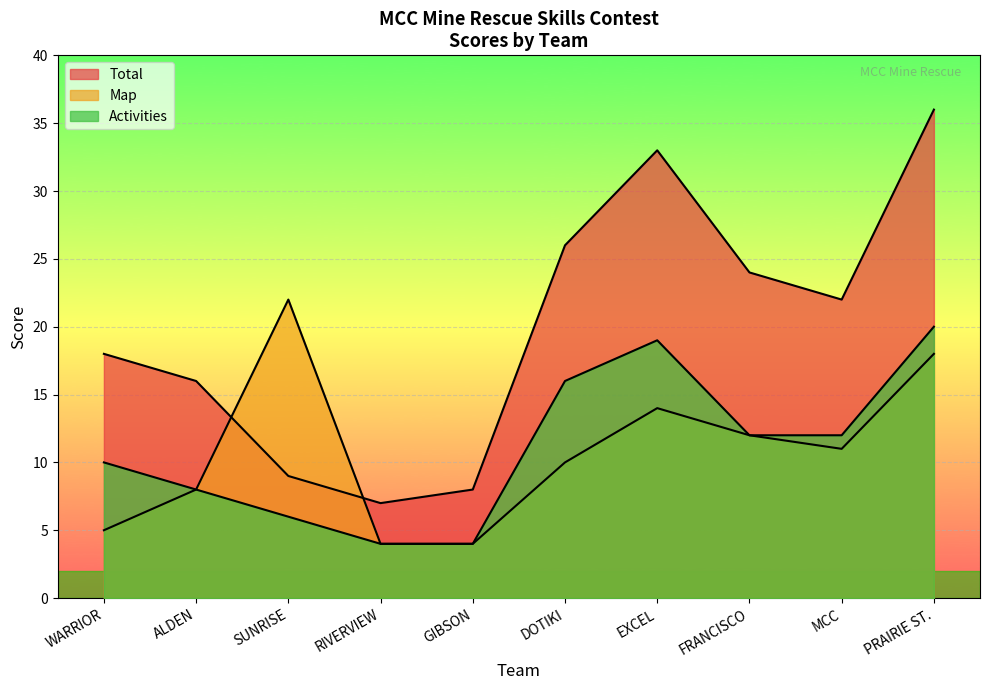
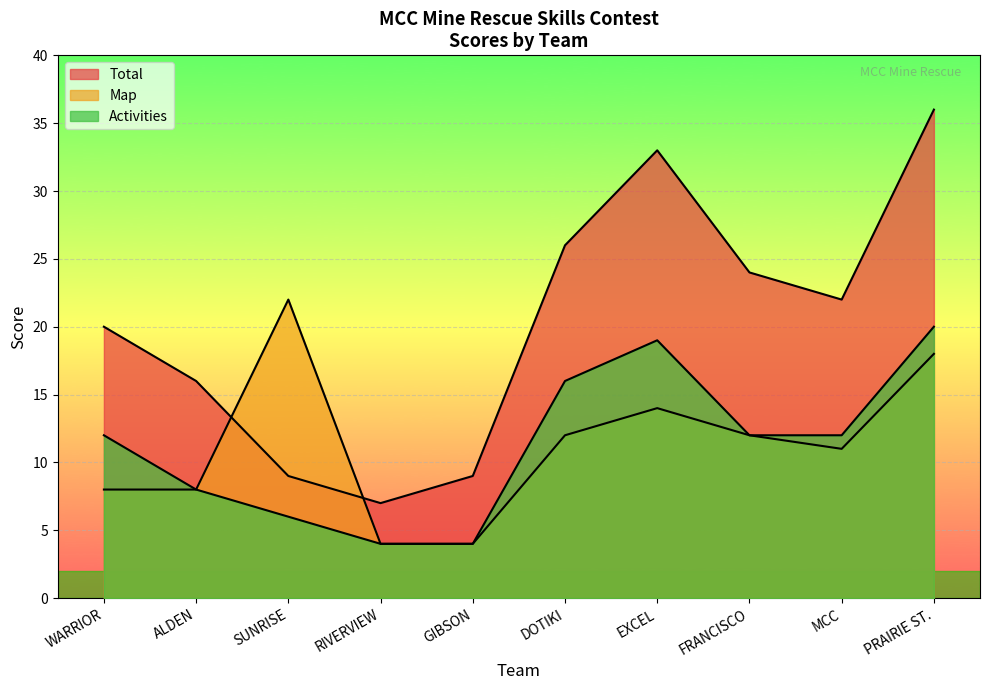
  {
    "Total": {
-     "WARRIOR": 18,
+     "WARRIOR": 20,
      "ALDEN": 16,
      "SUNRISE": 9,
      "RIVERVIEW": 7,
-     "GIBSON": 8,
+     "GIBSON": 9,
      "DOTIKI": 26,
      "EXCEL": 33,
      "FRANCISCO": 24,
      "MCC": 22,
      "PRAIRIE ST.": 36
    },
    "Map": {
-     "WARRIOR": 5,
+     "WARRIOR": 8,
      "SUNRISE": 22,
-     "DOTIKI": 10,
+     "DOTIKI": 12,
      "EXCEL": 14,
      "MCC": 11,
      "PRAIRIE ST.": 18
    },
    "Activities": {
-     "WARRIOR": 10,
+     "WARRIOR": 12,
      "SUNRISE": 6,
      "DOTIKI": 16,
      "EXCEL": 19,
      "MCC": 12,
      "PRAIRIE ST.": 20
    }
  }
